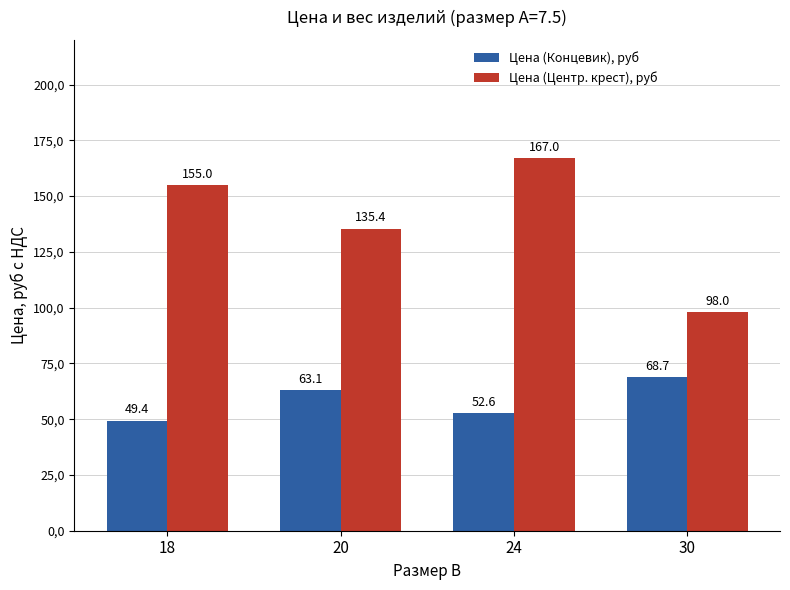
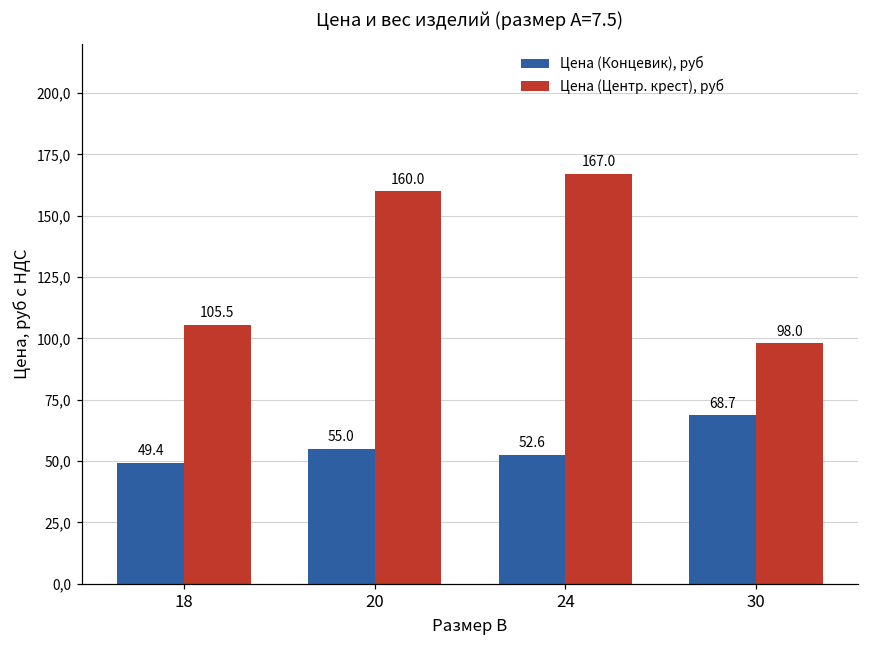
  {
    "Цена (Концевик), руб": {
      "18": 49.4,
-     "20": 63.1,
+     "20": 55.0,
      "24": 52.6,
      "30": 68.7
    },
    "Цена (Центр. крест), руб": {
-     "18": 155.0,
-     "20": 135.4,
+     "18": 105.5,
+     "20": 160.0,
      "24": 167.0,
      "30": 98.0
    }
  }
